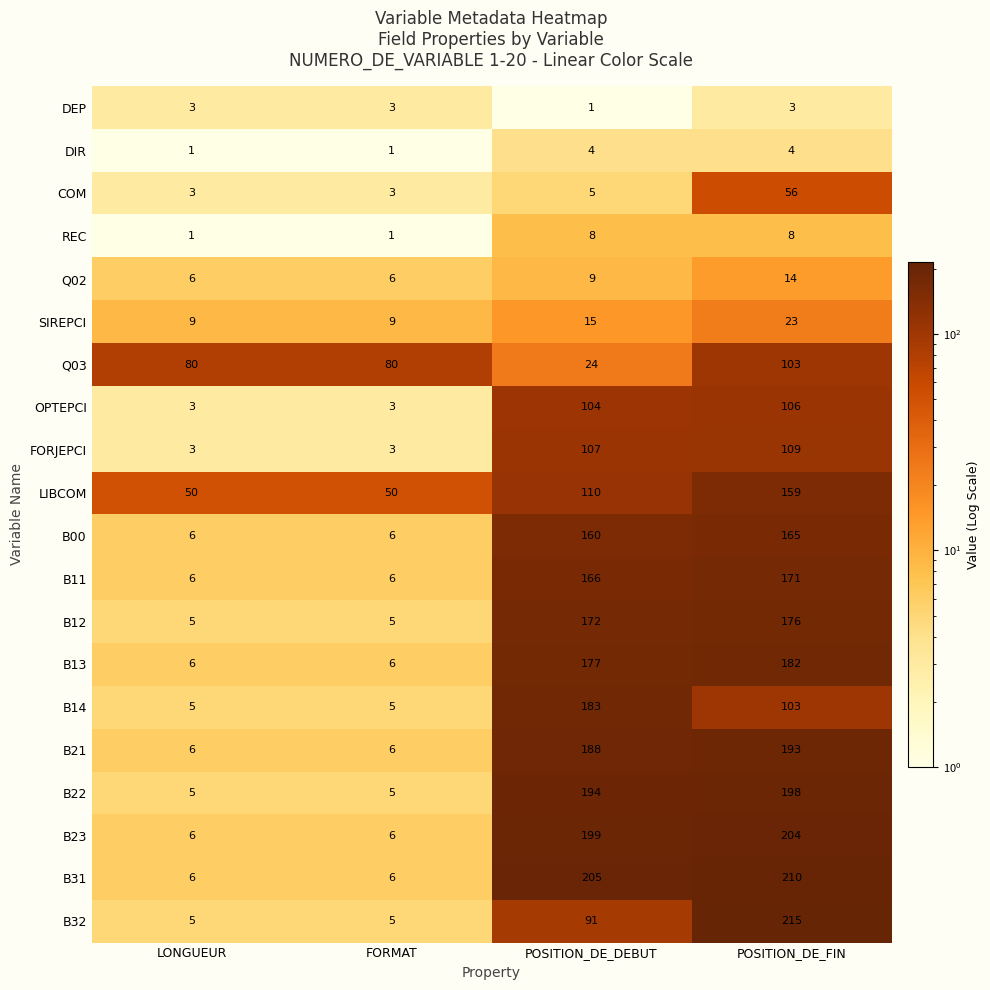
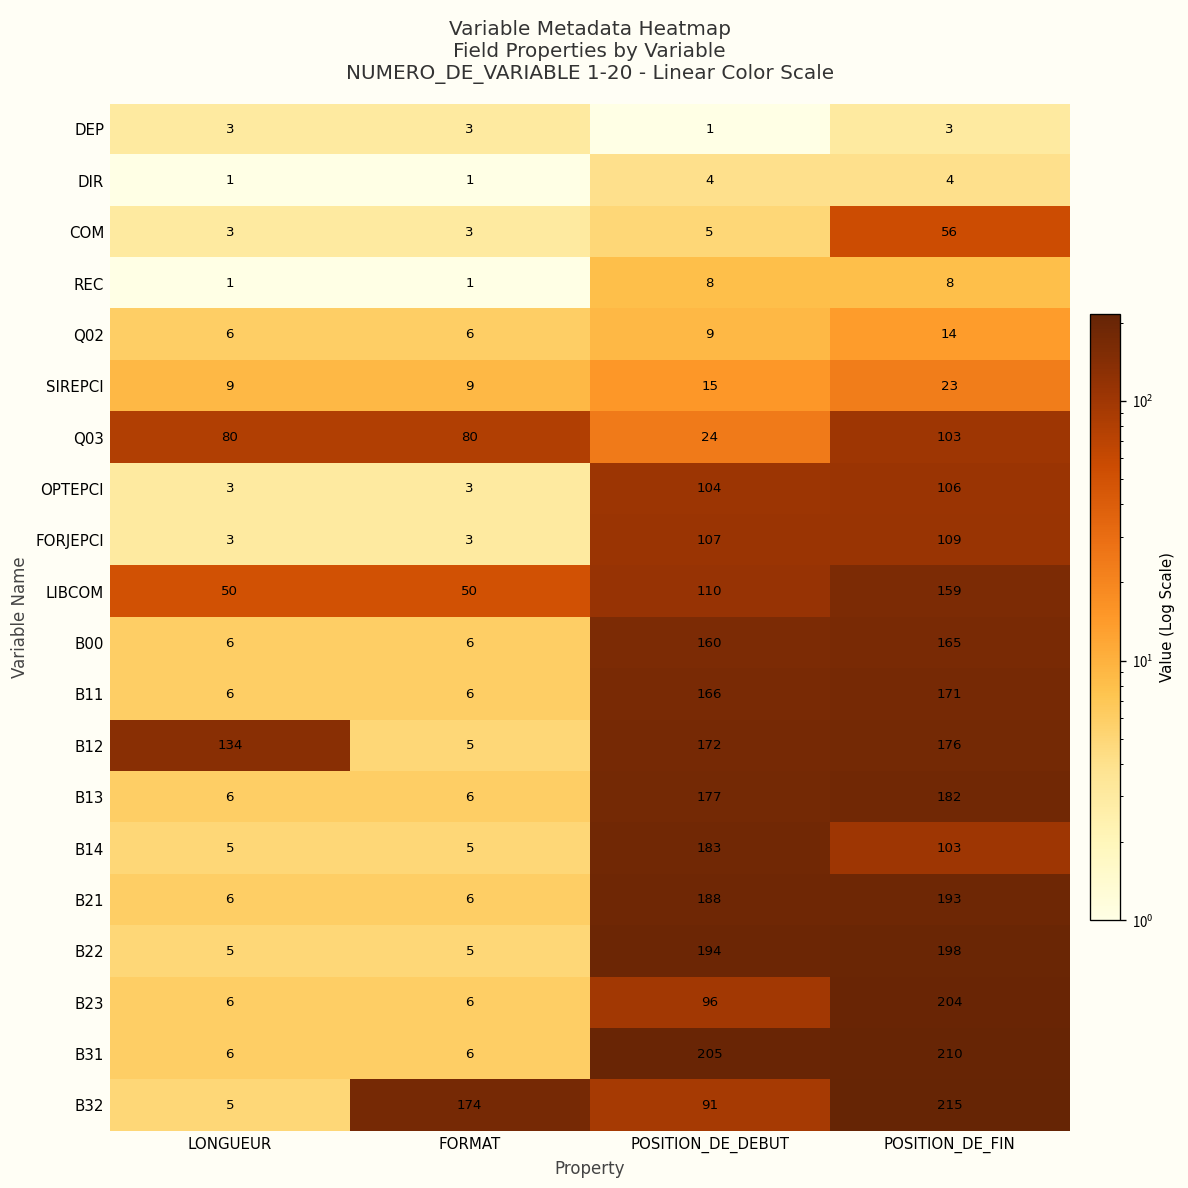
  {
    "DEP": {
      "LONGUEUR": 3,
      "FORMAT": 3,
      "POSITION_DE_DEBUT": 1,
      "POSITION_DE_FIN": 3
    },
    "DIR": {
      "LONGUEUR": 1,
      "FORMAT": 1,
      "POSITION_DE_DEBUT": 4,
      "POSITION_DE_FIN": 4
    },
    "COM": {
      "LONGUEUR": 3,
      "FORMAT": 3,
      "POSITION_DE_DEBUT": 5,
      "POSITION_DE_FIN": 56
    },
    "REC": {
      "LONGUEUR": 1,
      "FORMAT": 1,
      "POSITION_DE_DEBUT": 8,
      "POSITION_DE_FIN": 8
    },
    "Q02": {
      "LONGUEUR": 6,
      "FORMAT": 6,
      "POSITION_DE_DEBUT": 9,
      "POSITION_DE_FIN": 14
    },
    "SIREPCI": {
      "LONGUEUR": 9,
      "FORMAT": 9,
      "POSITION_DE_DEBUT": 15,
      "POSITION_DE_FIN": 23
    },
    "Q03": {
      "LONGUEUR": 80,
      "FORMAT": 80,
      "POSITION_DE_DEBUT": 24,
      "POSITION_DE_FIN": 103
    },
    "OPTEPCI": {
      "LONGUEUR": 3,
      "FORMAT": 3,
      "POSITION_DE_DEBUT": 104,
      "POSITION_DE_FIN": 106
    },
    "FORJEPCI": {
      "LONGUEUR": 3,
      "FORMAT": 3,
      "POSITION_DE_DEBUT": 107,
      "POSITION_DE_FIN": 109
    },
    "LIBCOM": {
      "LONGUEUR": 50,
      "FORMAT": 50,
      "POSITION_DE_DEBUT": 110,
      "POSITION_DE_FIN": 159
    },
    "B00": {
      "LONGUEUR": 6,
      "FORMAT": 6,
      "POSITION_DE_DEBUT": 160,
      "POSITION_DE_FIN": 165
    },
    "B11": {
      "LONGUEUR": 6,
      "FORMAT": 6,
      "POSITION_DE_DEBUT": 166,
      "POSITION_DE_FIN": 171
    },
    "B12": {
-     "LONGUEUR": 5,
+     "LONGUEUR": 134,
      "FORMAT": 5,
      "POSITION_DE_DEBUT": 172,
      "POSITION_DE_FIN": 176
    },
    "B13": {
      "LONGUEUR": 6,
      "FORMAT": 6,
      "POSITION_DE_DEBUT": 177,
      "POSITION_DE_FIN": 182
    },
    "B14": {
      "LONGUEUR": 5,
      "FORMAT": 5,
      "POSITION_DE_DEBUT": 183,
      "POSITION_DE_FIN": 103
    },
    "B21": {
      "LONGUEUR": 6,
      "FORMAT": 6,
      "POSITION_DE_DEBUT": 188,
      "POSITION_DE_FIN": 193
    },
    "B22": {
      "LONGUEUR": 5,
      "FORMAT": 5,
      "POSITION_DE_DEBUT": 194,
      "POSITION_DE_FIN": 198
    },
    "B23": {
      "LONGUEUR": 6,
      "FORMAT": 6,
-     "POSITION_DE_DEBUT": 199,
+     "POSITION_DE_DEBUT": 96,
      "POSITION_DE_FIN": 204
    },
    "B31": {
      "LONGUEUR": 6,
      "FORMAT": 6,
      "POSITION_DE_DEBUT": 205,
      "POSITION_DE_FIN": 210
    },
    "B32": {
      "LONGUEUR": 5,
-     "FORMAT": 5,
+     "FORMAT": 174,
      "POSITION_DE_DEBUT": 91,
      "POSITION_DE_FIN": 215
    }
  }
